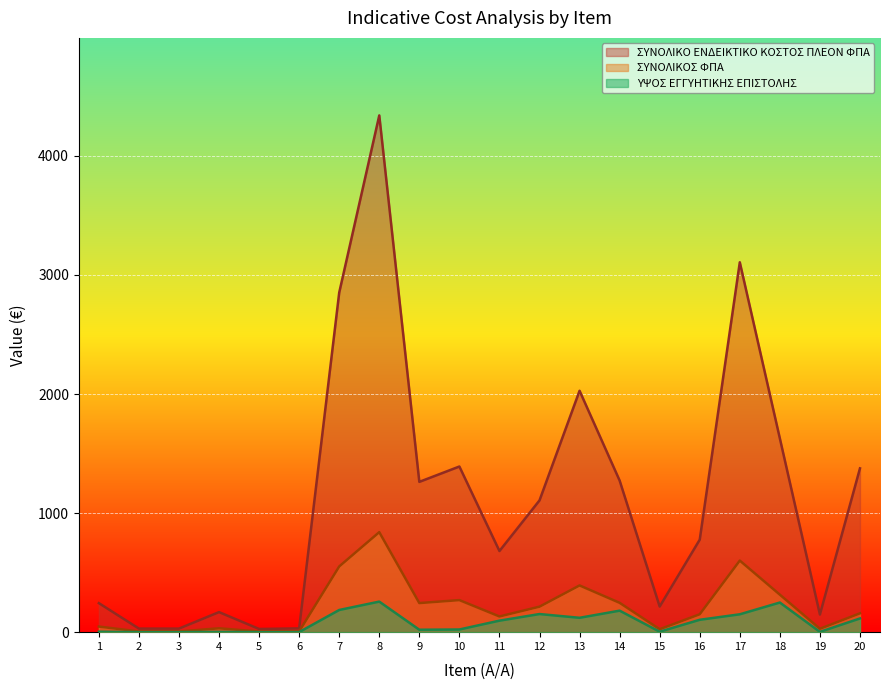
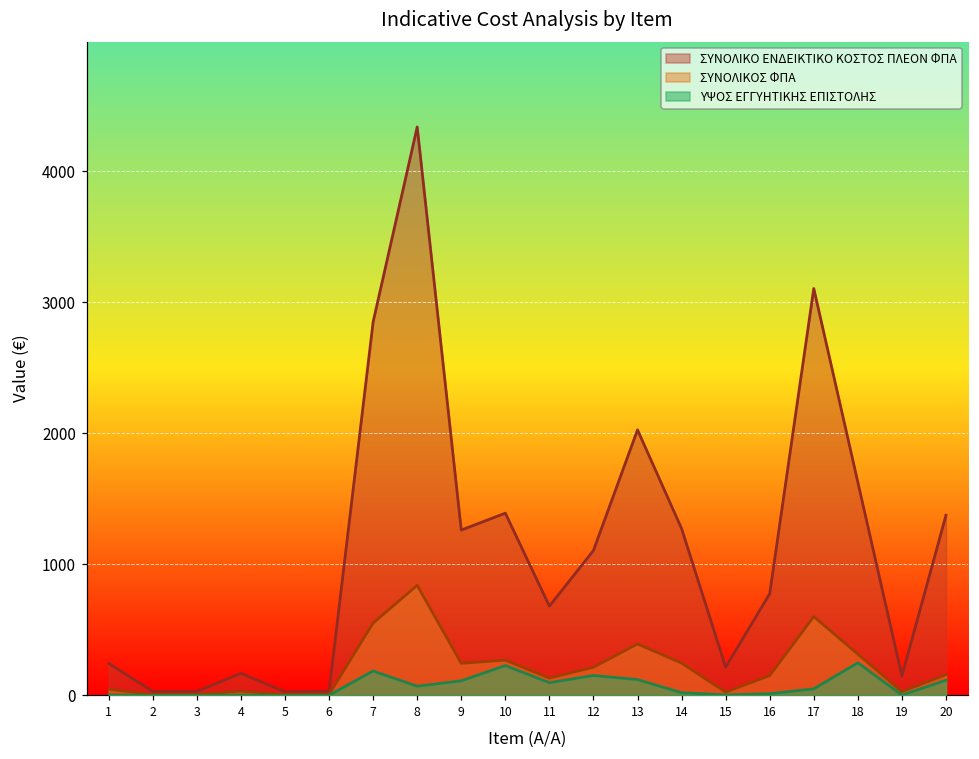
  {
    "ΥΨΟΣ ΕΓΓΥΗΤΙΚΗΣ ΕΠΙΣΤΟΛΗΣ": {
      "1": 0,
      "4": 0,
      "7": 190,
-     "8": 260,
-     "9": 20,
-     "10": 20,
+     "8": 70,
+     "9": 110,
+     "10": 230,
      "11": 100,
      "12": 150,
      "13": 120,
-     "14": 180,
-     "16": 100,
-     "17": 150,
+     "14": 20,
+     "16": 10,
+     "17": 50,
      "18": 250,
      "19": 0,
      "20": 120
    }
  }
